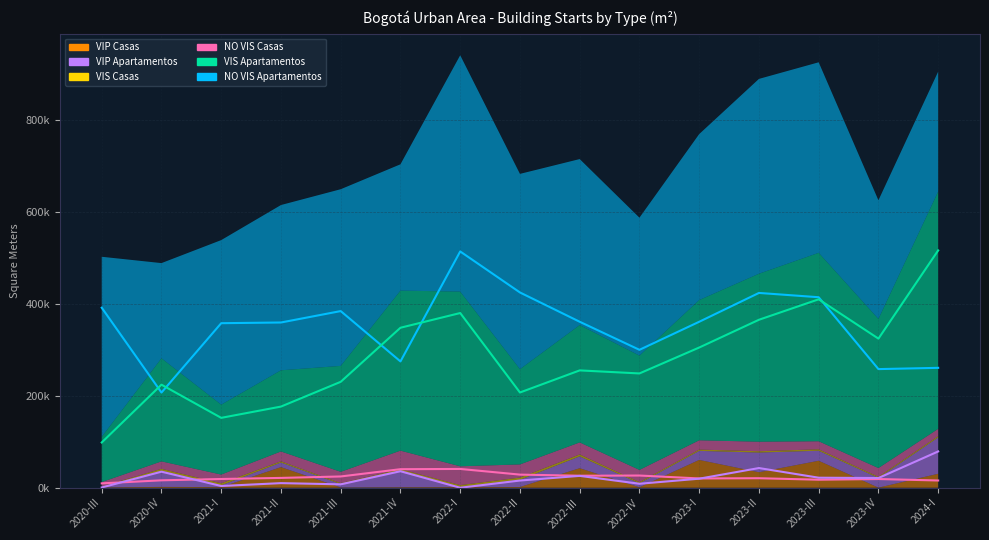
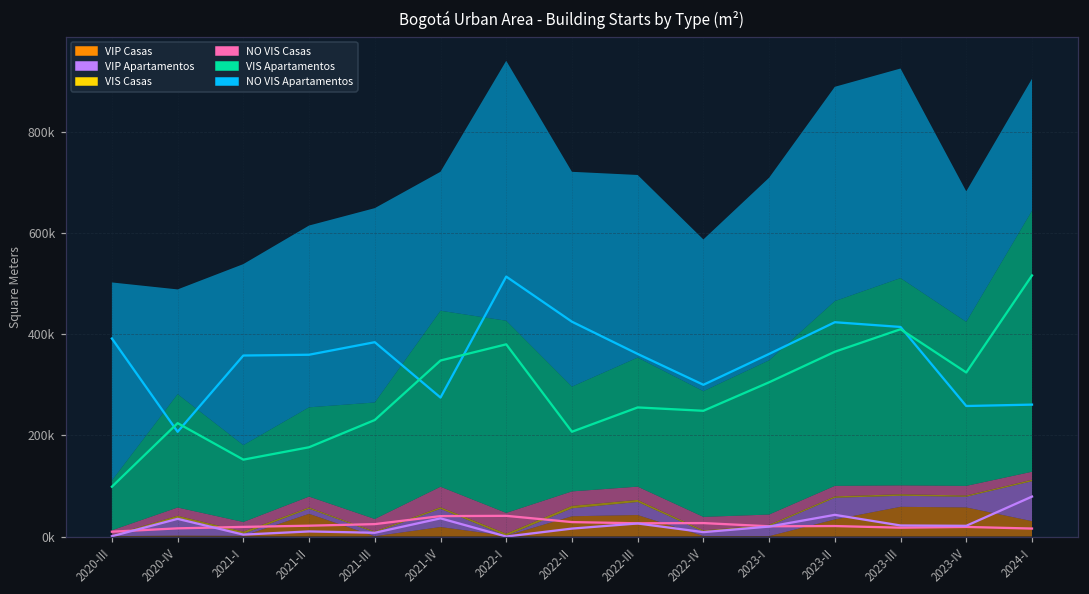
  {
    "VIP Casas": {
      "2021-II": 40000,
-     "2021-IV": 0,
-     "2022-II": 0,
+     "2021-IV": 20000,
+     "2022-II": 40000,
      "2022-III": 40000,
-     "2023-I": 60000,
+     "2023-I": 0,
      "2023-II": 30000,
      "2023-III": 60000,
-     "2023-IV": 0,
+     "2023-IV": 60000,
      "2024-I": 30000
    }
  }
